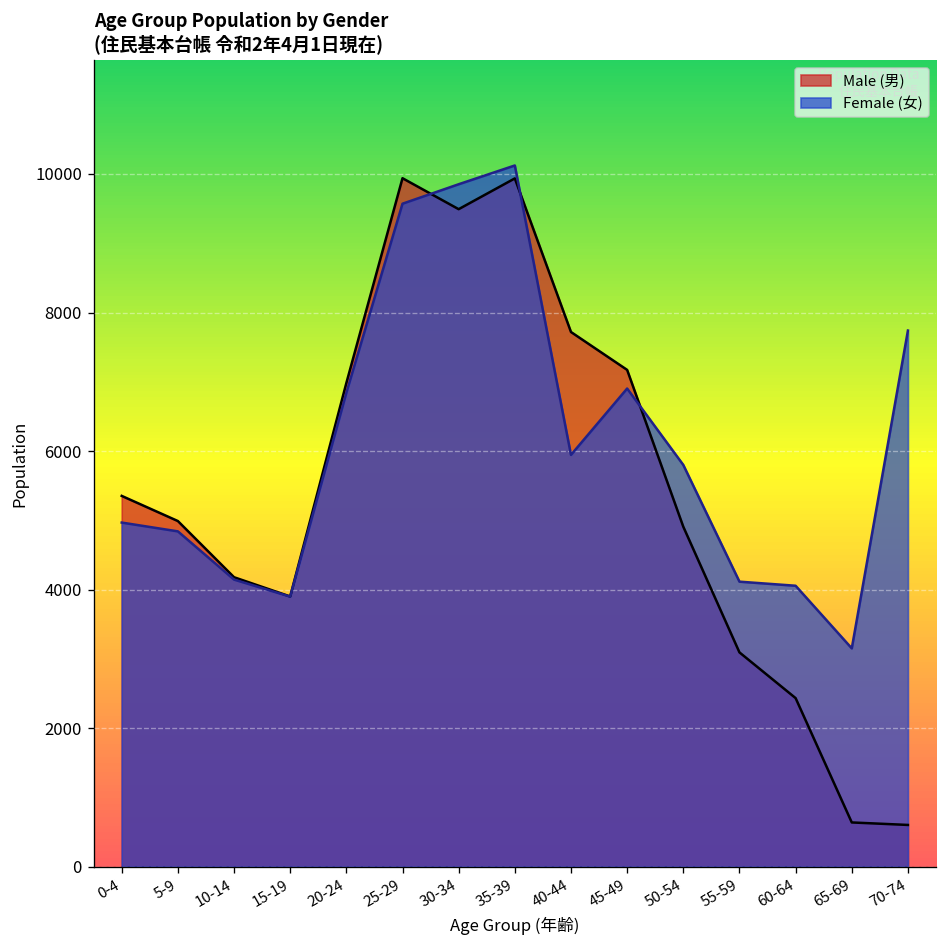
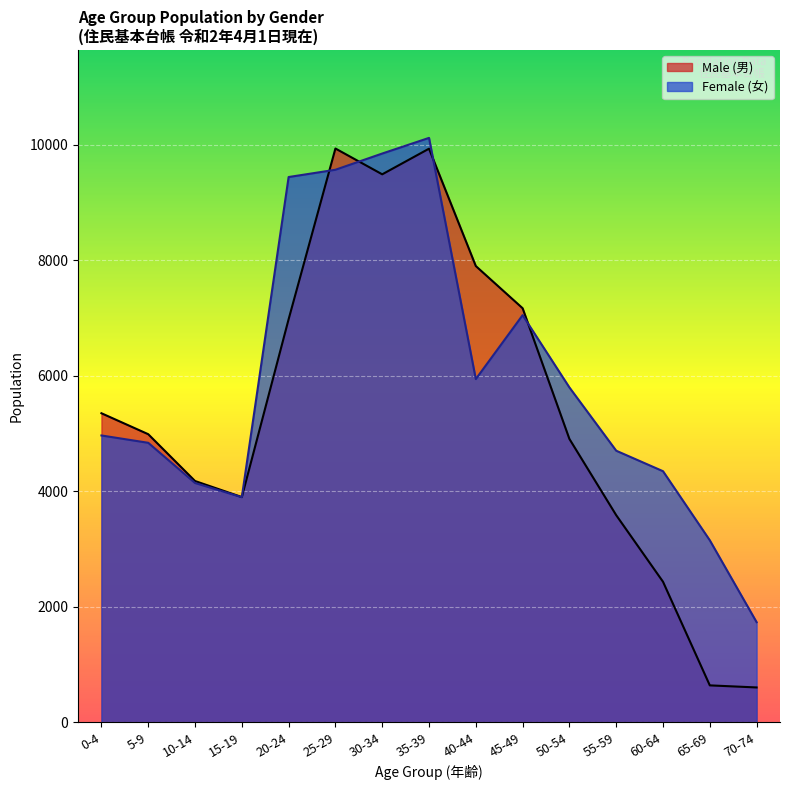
  {
    "Male (男)": {
      "0-4": 5400,
      "5-9": 5000,
      "20-24": 7000,
      "25-29": 9900,
      "30-34": 9500,
      "35-39": 9900,
-     "40-44": 7700,
+     "40-44": 7900,
      "45-49": 7200,
      "50-54": 4900,
-     "55-59": 3100,
+     "55-59": 3600,
      "60-64": 2400,
      "65-69": 600,
      "70-74": 600
    },
    "Female (女)": {
      "0-4": 5000,
      "5-9": 4800,
-     "20-24": 6800,
+     "20-24": 9400,
      "25-29": 9600,
      "30-34": 9900,
      "35-39": 10100,
      "40-44": 5900,
-     "45-49": 6900,
+     "45-49": 7100,
      "50-54": 5800,
-     "55-59": 4100,
-     "60-64": 4100,
+     "55-59": 4700,
+     "60-64": 4300,
      "65-69": 3200,
-     "70-74": 7700
+     "70-74": 1700
    }
  }
